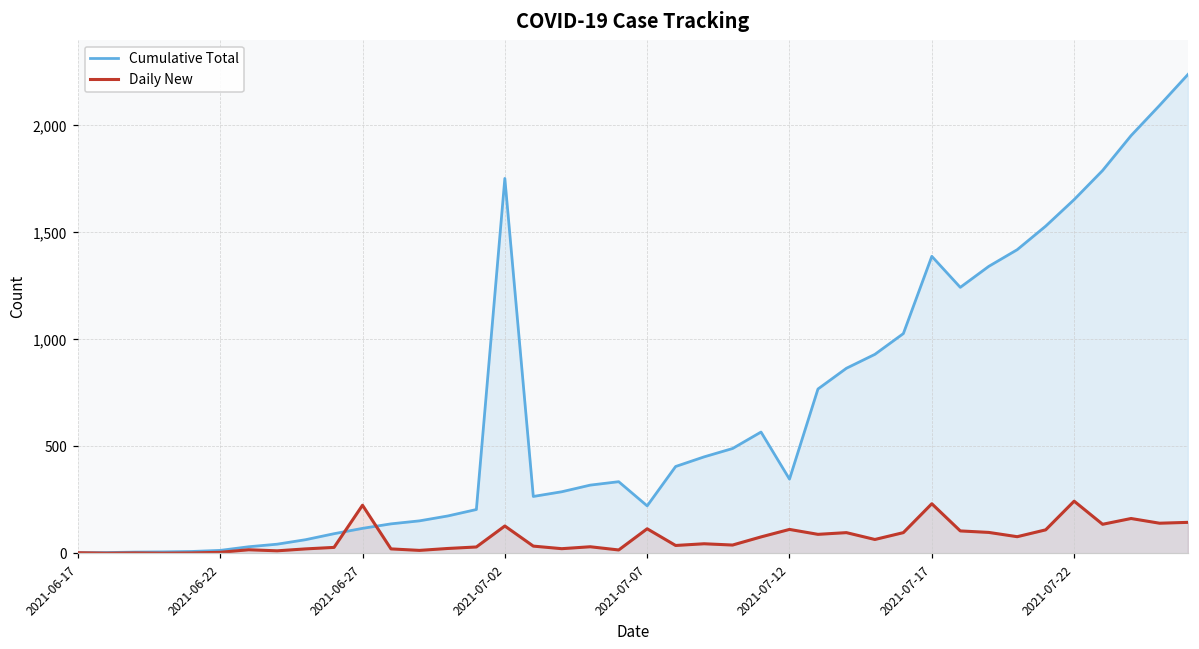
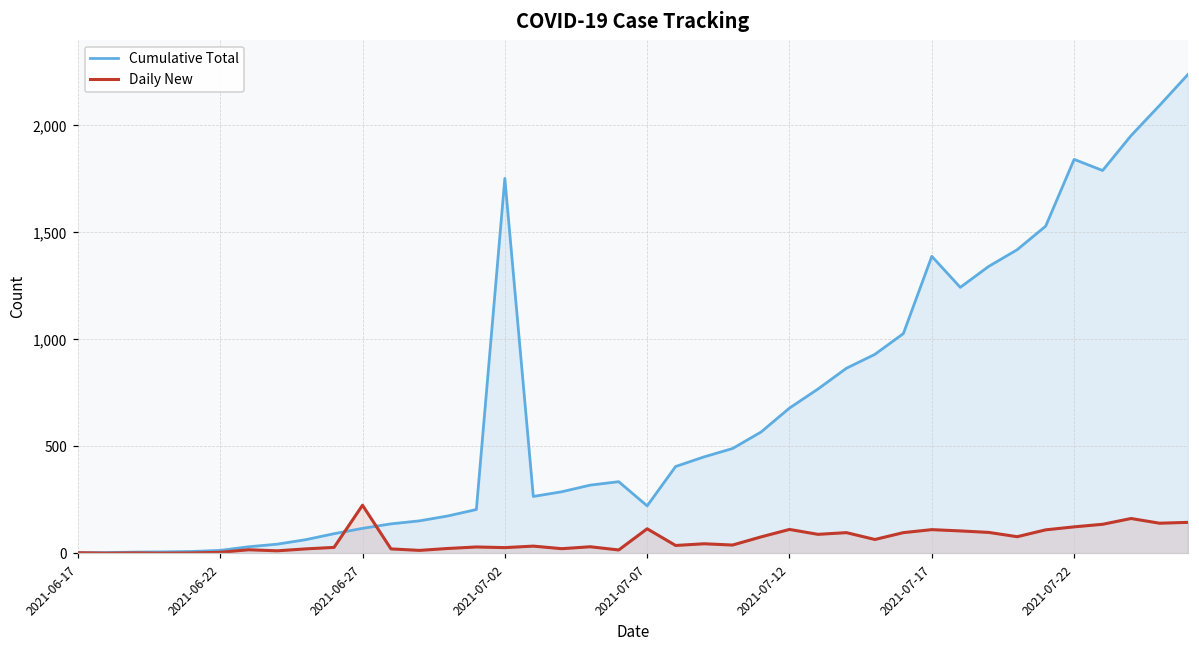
  {
    "Cumulative Total": {
      "2021-06-27": "120",
      "2021-07-02": "1,750",
      "2021-07-07": "220",
-     "2021-07-12": "350",
+     "2021-07-12": "680",
      "2021-07-17": "1,390",
-     "2021-07-22": "1,650"
+     "2021-07-22": "1,840"
    },
    "Daily New": {
      "2021-06-27": "230",
-     "2021-07-02": "130",
+     "2021-07-02": "30",
      "2021-07-07": "120",
      "2021-07-12": "110",
-     "2021-07-17": "230",
-     "2021-07-22": "240"
+     "2021-07-17": "110",
+     "2021-07-22": "120"
    }
  }
